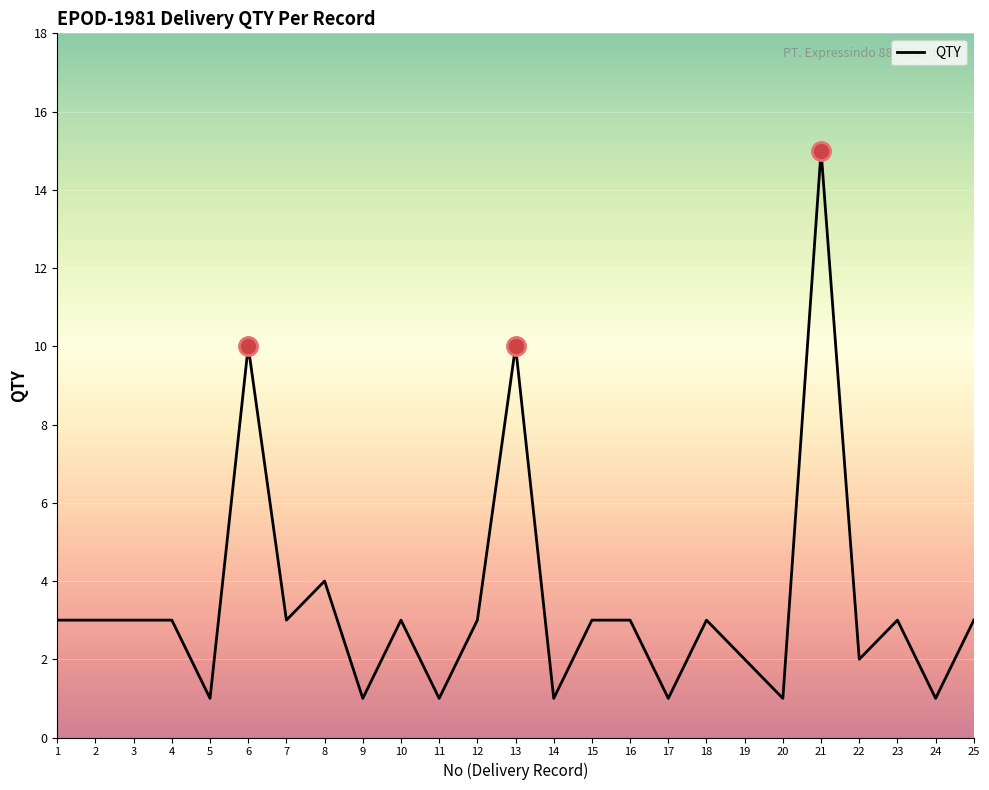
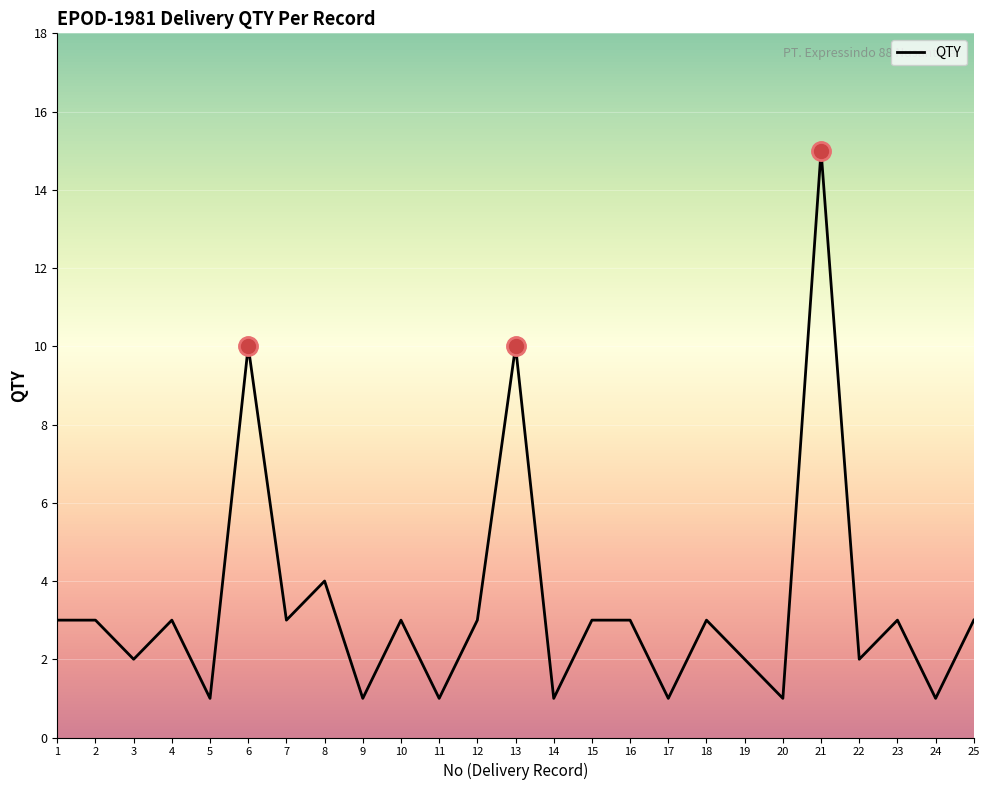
  {
    "QTY": {
      "1": 3,
      "2": 3,
-     "3": 3,
+     "3": 2,
      "4": 3,
      "5": 1,
      "7": 3,
      "8": 4,
      "9": 1,
      "10": 3,
      "11": 1,
      "12": 3,
      "14": 1,
      "15": 3,
      "16": 3,
      "17": 1,
      "18": 3,
      "19": 2,
      "20": 1,
      "22": 2,
      "23": 3,
      "24": 1,
      "25": 3
    }
  }
